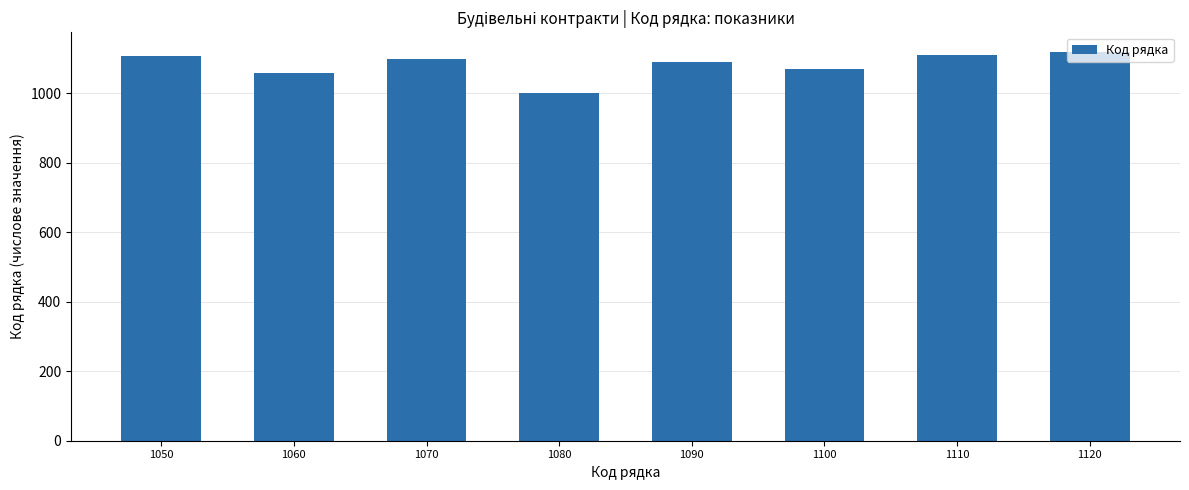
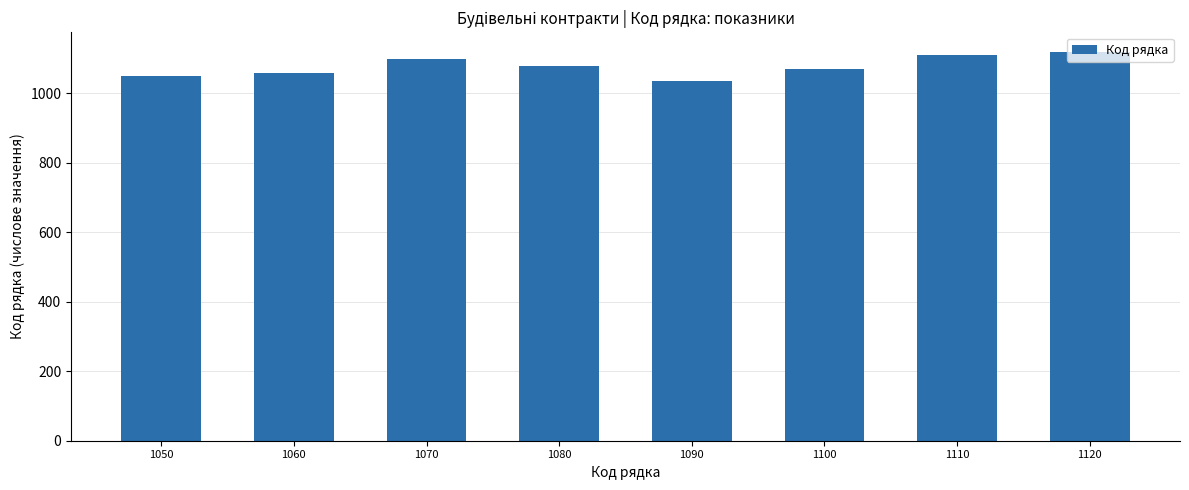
  {
-   "1050": 1110,
+   "1050": 1050,
    "1060": 1060,
    "1070": 1100,
-   "1080": 1000,
-   "1090": 1090,
+   "1080": 1080,
+   "1090": 1040,
    "1100": 1070,
    "1110": 1110
  }
